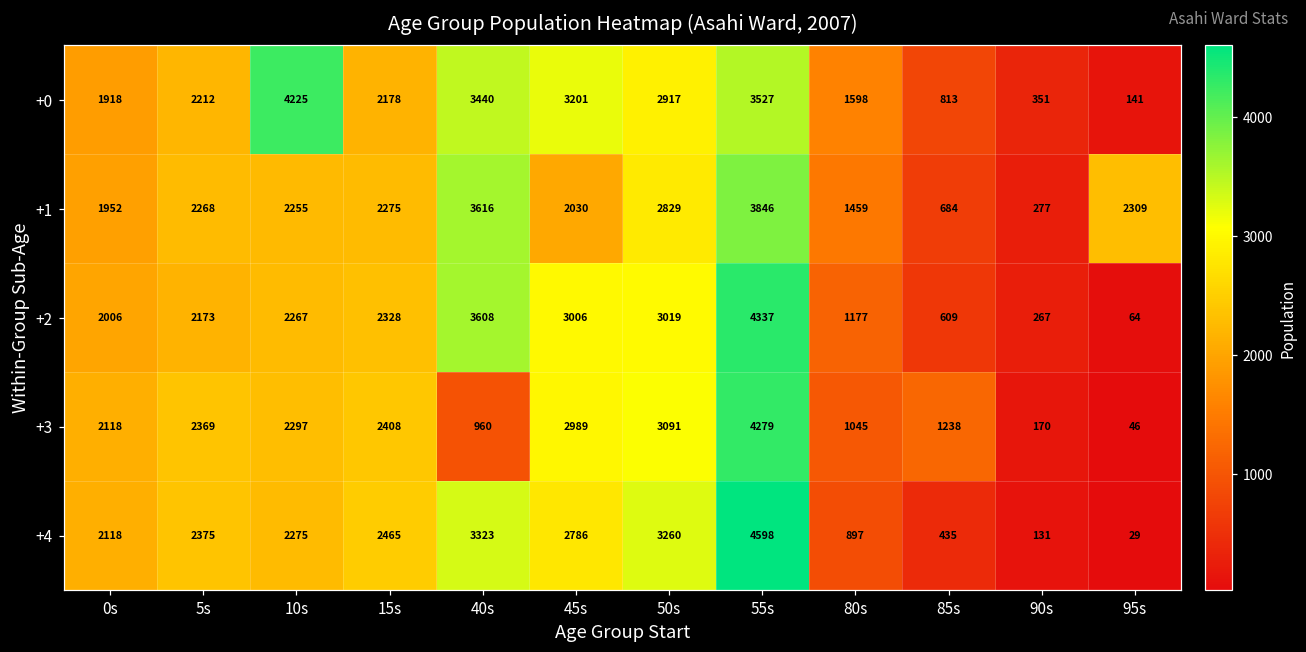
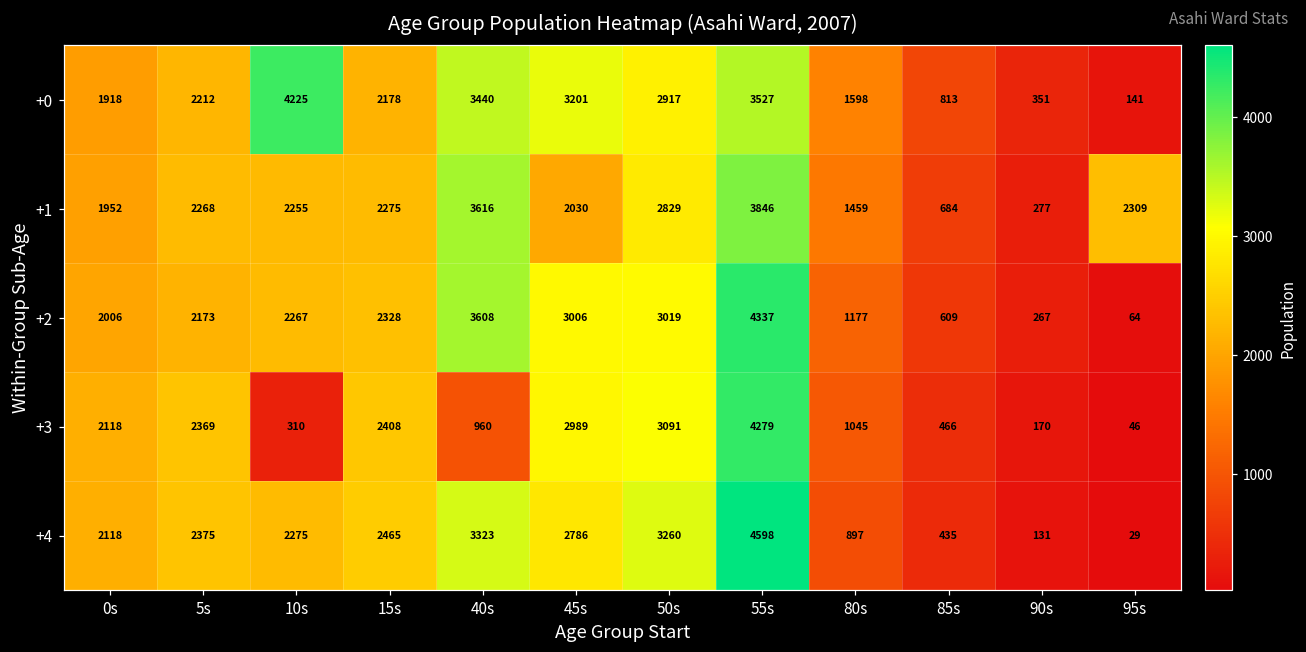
  {
    "+0": {
      "0s": 1918,
      "5s": 2212,
      "10s": 4225,
      "15s": 2178,
      "40s": 3440,
      "45s": 3201,
      "50s": 2917,
      "55s": 3527,
      "80s": 1598,
      "85s": 813,
      "90s": 351,
      "95s": 141
    },
    "+1": {
      "0s": 1952,
      "5s": 2268,
      "10s": 2255,
      "15s": 2275,
      "40s": 3616,
      "45s": 2030,
      "50s": 2829,
      "55s": 3846,
      "80s": 1459,
      "85s": 684,
      "90s": 277,
      "95s": 2309
    },
    "+2": {
      "0s": 2006,
      "5s": 2173,
      "10s": 2267,
      "15s": 2328,
      "40s": 3608,
      "45s": 3006,
      "50s": 3019,
      "55s": 4337,
      "80s": 1177,
      "85s": 609,
      "90s": 267,
      "95s": 64
    },
    "+3": {
      "0s": 2118,
      "5s": 2369,
-     "10s": 2297,
+     "10s": 310,
      "15s": 2408,
      "40s": 960,
      "45s": 2989,
      "50s": 3091,
      "55s": 4279,
      "80s": 1045,
-     "85s": 1238,
+     "85s": 466,
      "90s": 170,
      "95s": 46
    },
    "+4": {
      "0s": 2118,
      "5s": 2375,
      "10s": 2275,
      "15s": 2465,
      "40s": 3323,
      "45s": 2786,
      "50s": 3260,
      "55s": 4598,
      "80s": 897,
      "85s": 435,
      "90s": 131,
      "95s": 29
    }
  }
